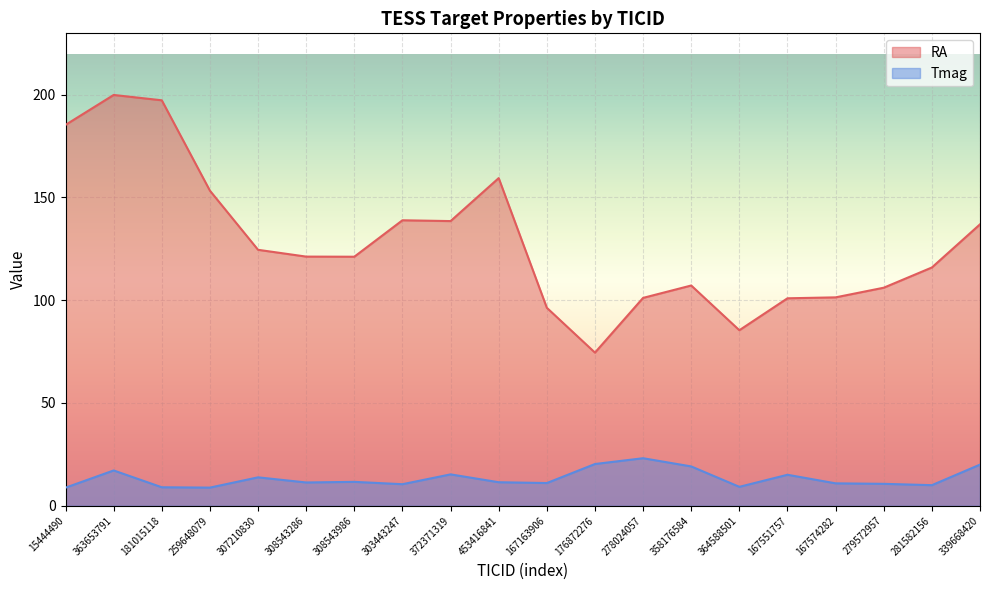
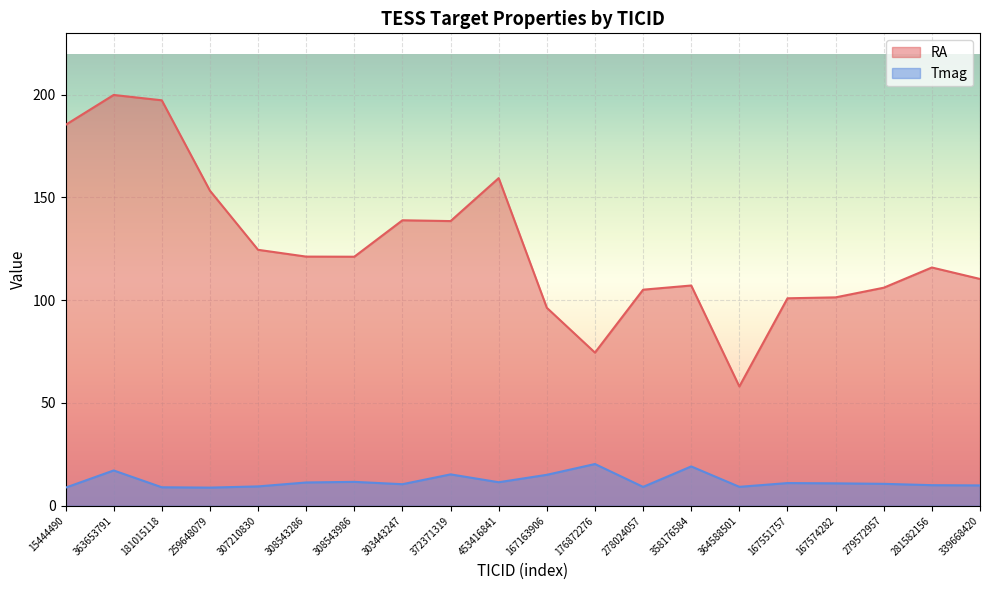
  {
    "RA": {
      "15444490": 185,
      "363653791": 200,
      "181015118": 197,
      "259648079": 153,
      "307210830": 125,
      "308543286": 121,
      "308543986": 121,
      "303443247": 139,
      "372371319": 139,
      "453416841": 159,
      "167163906": 96,
      "176872276": 75,
-     "278024057": 101,
+     "278024057": 105,
      "358176584": 107,
-     "364588501": 85,
+     "364588501": 58,
      "167551757": 101,
      "167574282": 101,
      "279572957": 106,
      "281582156": 116,
-     "339668420": 137
+     "339668420": 110
    },
    "Tmag": {
      "15444490": 9,
      "363653791": 17,
      "181015118": 9,
      "259648079": 9,
-     "307210830": 14,
+     "307210830": 9,
      "308543286": 11,
      "308543986": 12,
      "303443247": 10,
      "372371319": 15,
      "453416841": 11,
-     "167163906": 11,
+     "167163906": 15,
      "176872276": 20,
-     "278024057": 23,
+     "278024057": 9,
      "358176584": 19,
      "364588501": 9,
-     "167551757": 15,
+     "167551757": 11,
      "167574282": 11,
      "279572957": 11,
      "281582156": 10,
-     "339668420": 20
+     "339668420": 10
    }
  }
